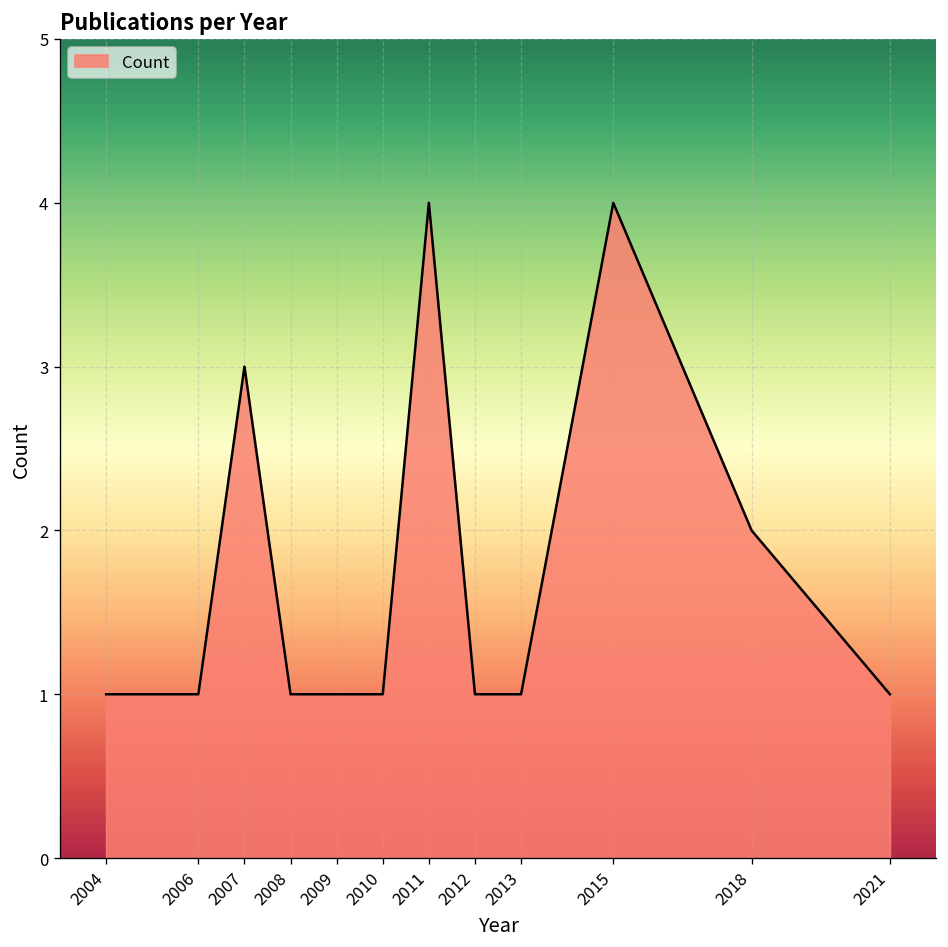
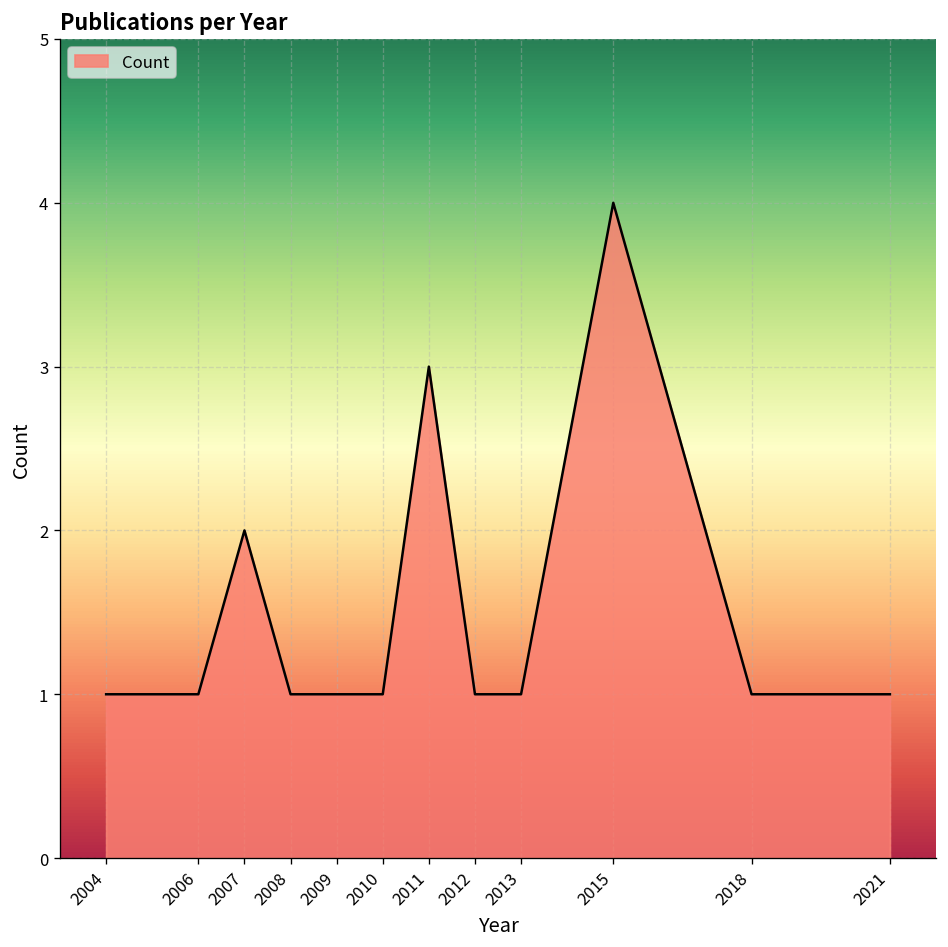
  {
    "2004": 1,
    "2006": 1,
-   "2007": 3,
+   "2007": 2,
    "2008": 1,
    "2009": 1,
    "2010": 1,
-   "2011": 4,
+   "2011": 3,
    "2012": 1,
    "2013": 1,
    "2015": 4,
-   "2018": 2,
+   "2018": 1,
    "2021": 1
  }
